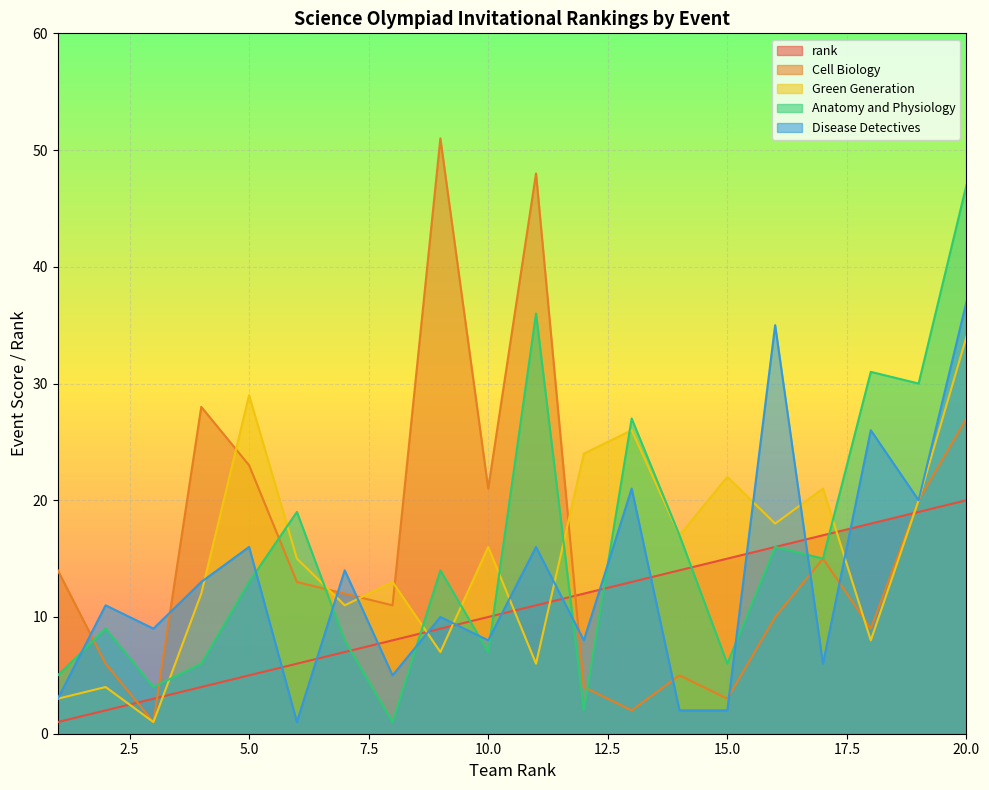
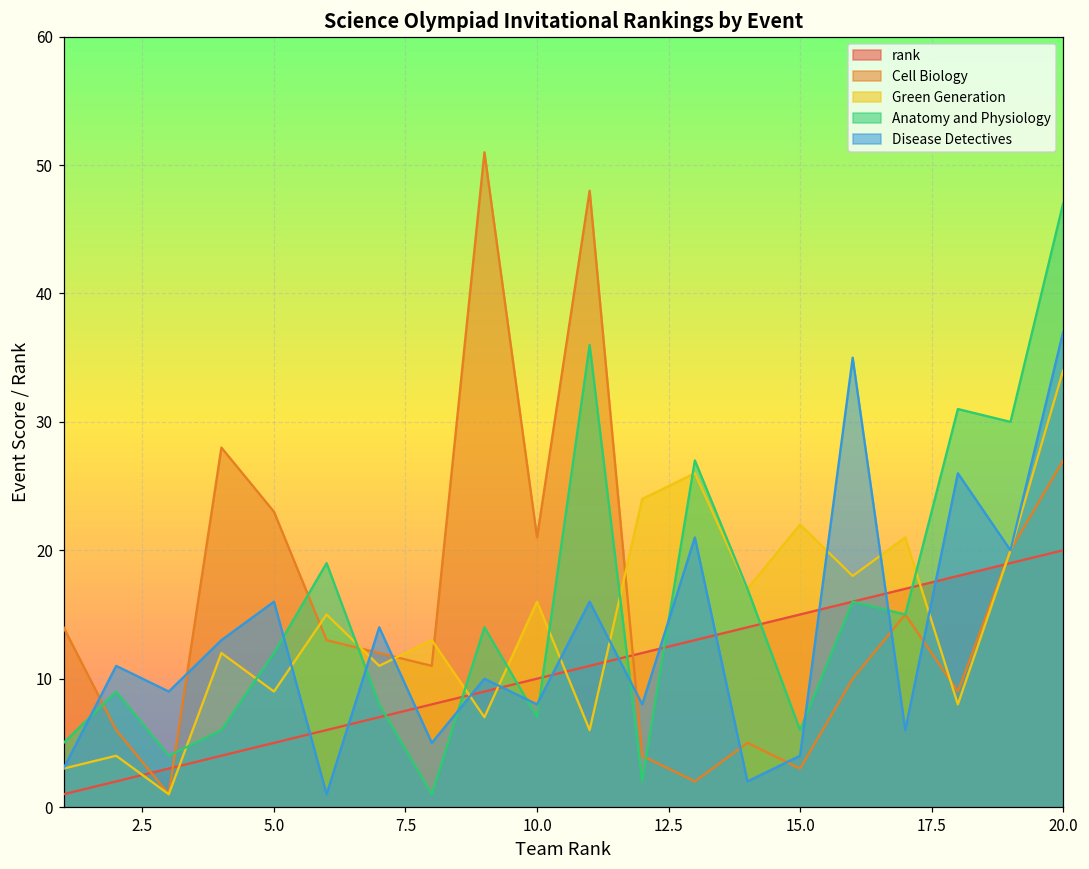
  {
    "Green Generation": {
-     "5.0": 29,
+     "5.0": 9,
      "10.0": 16,
      "15.0": 22,
      "20.0": 34
    },
    "Anatomy and Physiology": {
-     "5.0": 13,
+     "5.0": 12,
      "10.0": 7,
      "15.0": 6,
      "20.0": 47
    },
    "Disease Detectives": {
      "5.0": 16,
      "10.0": 8,
-     "15.0": 2,
+     "15.0": 4,
      "20.0": 37
    }
  }
